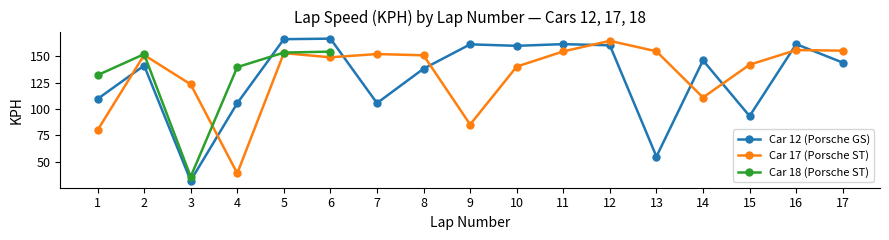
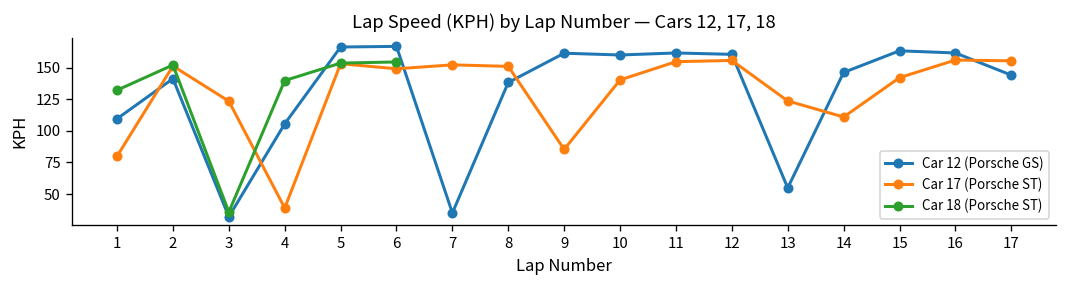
  {
    "Car 12 (Porsche GS)": {
      "1": 110,
      "2": 141,
      "3": 32,
      "4": 106,
      "5": 166,
      "6": 167,
-     "7": 106,
+     "7": 35,
      "8": 138,
      "9": 161,
      "10": 160,
      "11": 162,
      "12": 160,
      "13": 55,
      "14": 146,
-     "15": 93,
+     "15": 163,
      "16": 162,
      "17": 144
    },
    "Car 17 (Porsche ST)": {
      "1": 80,
      "3": 123,
      "4": 39,
      "6": 149,
      "7": 152,
      "8": 151,
      "9": 85,
      "10": 140,
      "11": 155,
-     "12": 165,
-     "13": 155,
+     "12": 156,
+     "13": 124,
      "14": 111,
      "15": 142,
      "16": 156,
      "17": 155
    },
    "Car 18 (Porsche ST)": {
      "1": 132,
      "3": 36,
      "4": 140,
      "6": 154
    }
  }
